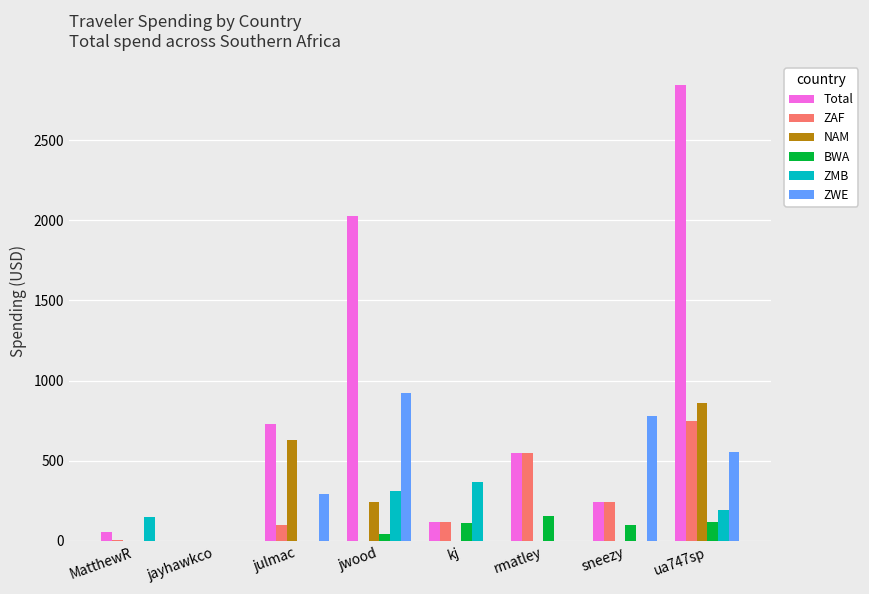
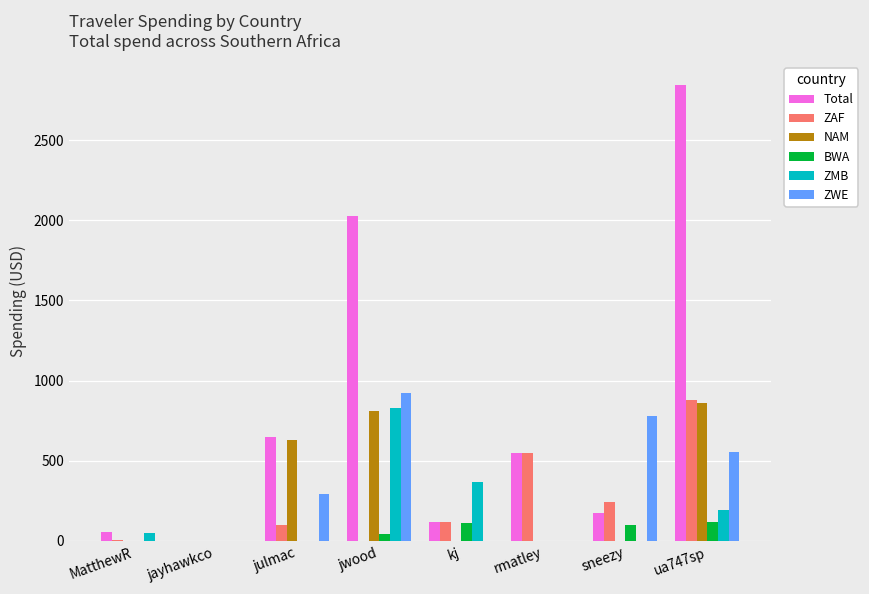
  {
    "Total": {
      "MatthewR": 50,
-     "julmac": 730,
+     "julmac": 650,
      "jwood": 2030,
      "kj": 120,
      "rmatley": 550,
-     "sneezy": 240,
+     "sneezy": 170,
      "ua747sp": 2850
    },
    "ZAF": {
      "julmac": 100,
      "jwood": 0,
      "kj": 120,
      "rmatley": 550,
      "sneezy": 240,
-     "ua747sp": 750
+     "ua747sp": 880
    },
    "NAM": {
      "MatthewR": 0,
      "jayhawkco": 0,
      "julmac": 630,
-     "jwood": 240,
+     "jwood": 810,
      "kj": 0,
      "rmatley": 0,
      "sneezy": 0,
      "ua747sp": 860
    },
    "BWA": {
      "MatthewR": 0,
      "jayhawkco": 0,
      "julmac": 0,
      "jwood": 40,
      "kj": 110,
-     "rmatley": 160,
+     "rmatley": 0,
      "sneezy": 100,
      "ua747sp": 120
    },
    "ZMB": {
-     "MatthewR": 150,
+     "MatthewR": 50,
      "jayhawkco": 0,
      "julmac": 0,
-     "jwood": 310,
+     "jwood": 830,
      "kj": 370,
      "rmatley": 0,
      "sneezy": 0,
      "ua747sp": 190
    },
    "ZWE": {
      "MatthewR": 0,
      "jayhawkco": 0,
      "julmac": 290,
      "jwood": 920,
      "kj": 0,
      "rmatley": 0,
      "sneezy": 780,
      "ua747sp": 560
    }
  }
